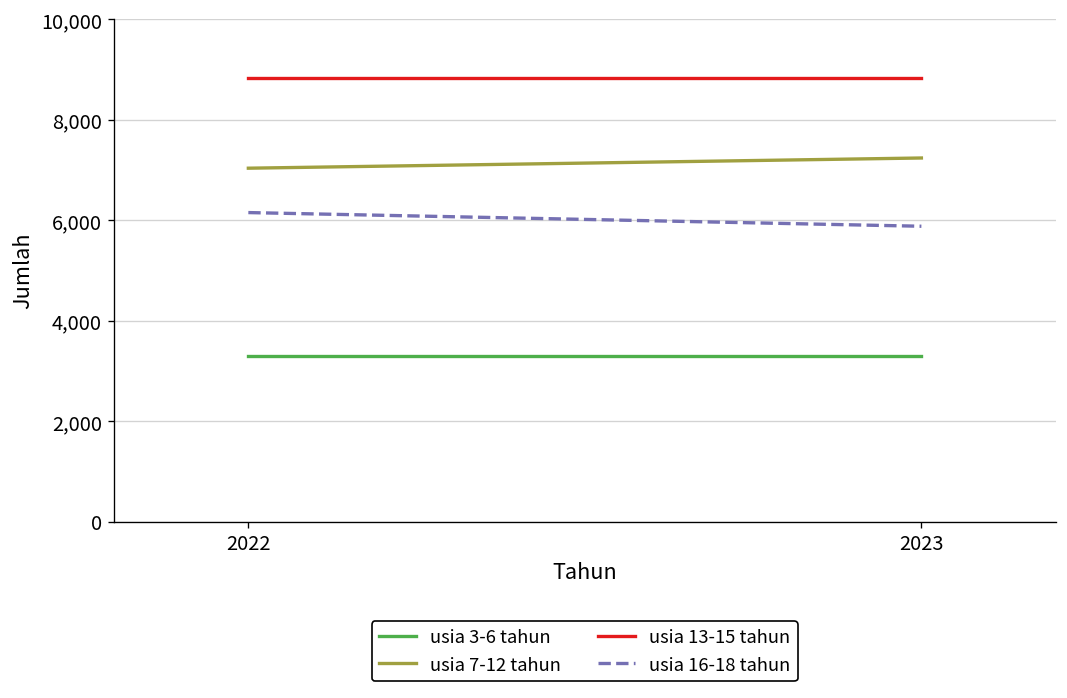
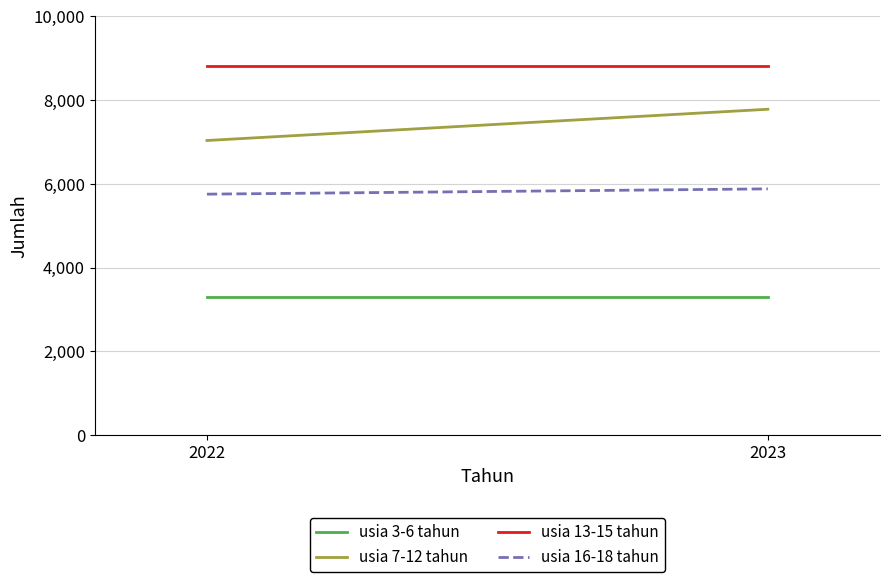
  {
    "usia 3-6 tahun": {
      "2022": "3,300",
      "2023": "3,300"
    },
    "usia 7-12 tahun": {
      "2022": "7,000",
-     "2023": "7,200"
+     "2023": "7,800"
    },
    "usia 13-15 tahun": {
      "2022": "8,800",
      "2023": "8,800"
    },
    "usia 16-18 tahun": {
-     "2022": "6,200",
+     "2022": "5,800",
      "2023": "5,900"
    }
  }
